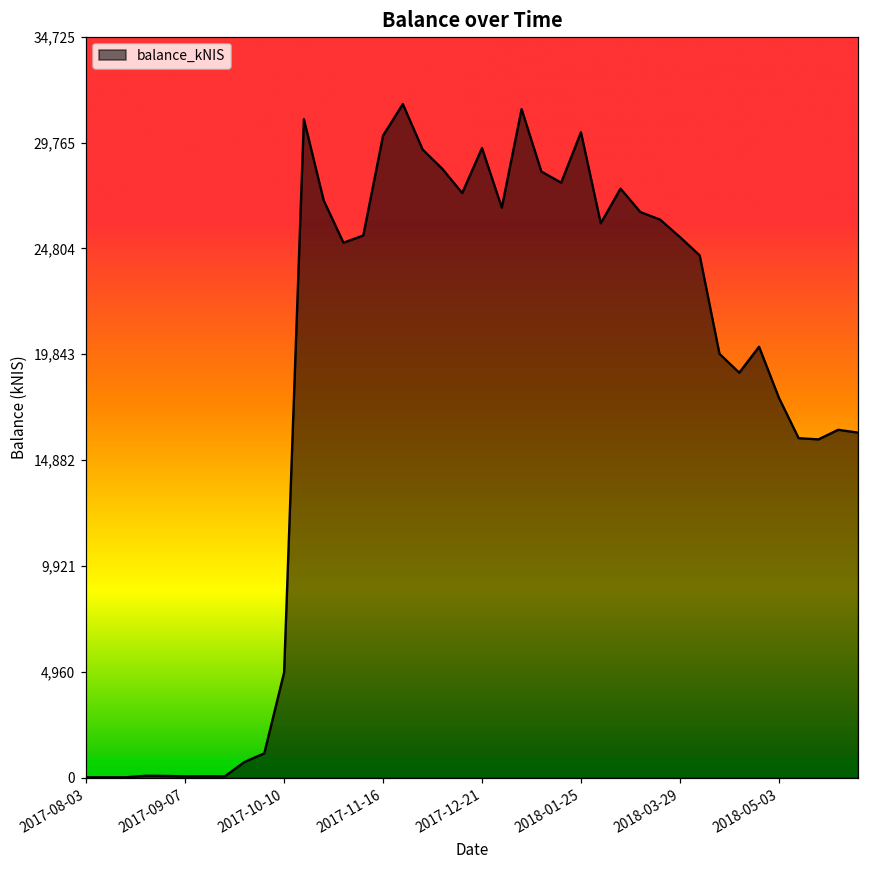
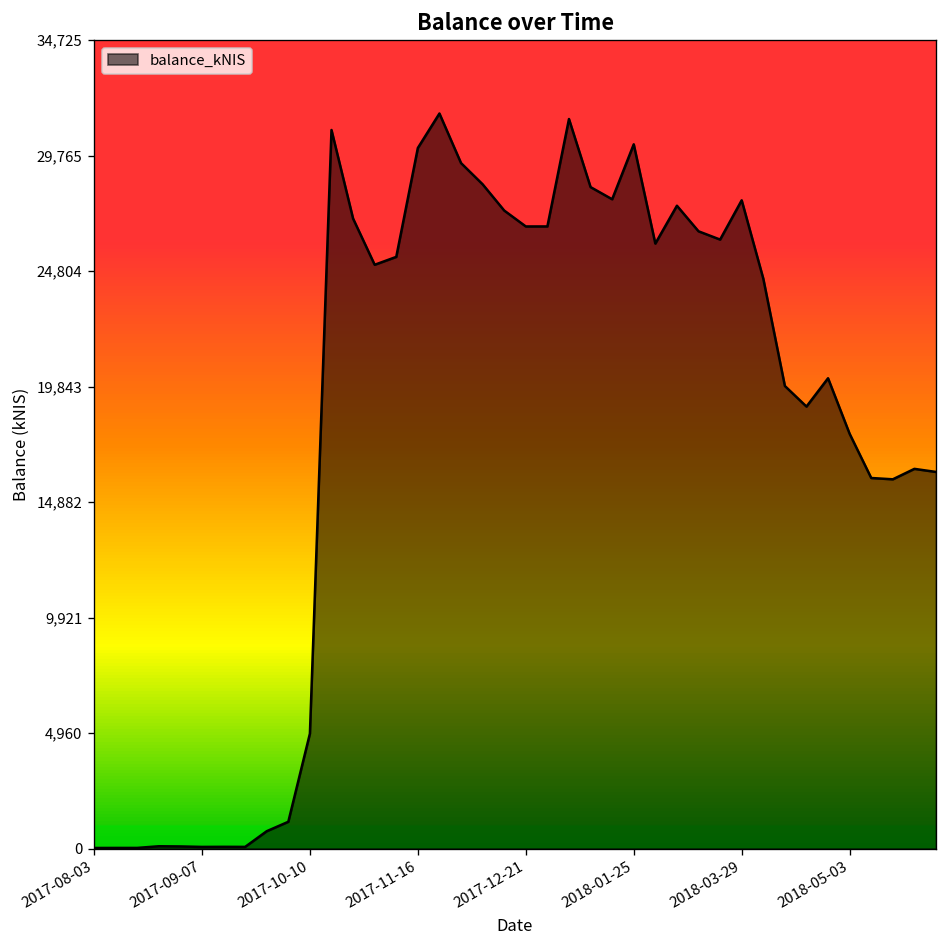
  {
    "2017-10-10": "4,900",
    "2017-11-16": "30,100",
-   "2017-12-21": "29,500",
+   "2017-12-21": "26,700",
    "2018-01-25": "30,200",
-   "2018-03-29": "25,300",
+   "2018-03-29": "27,800",
    "2018-05-03": "17,800"
  }
